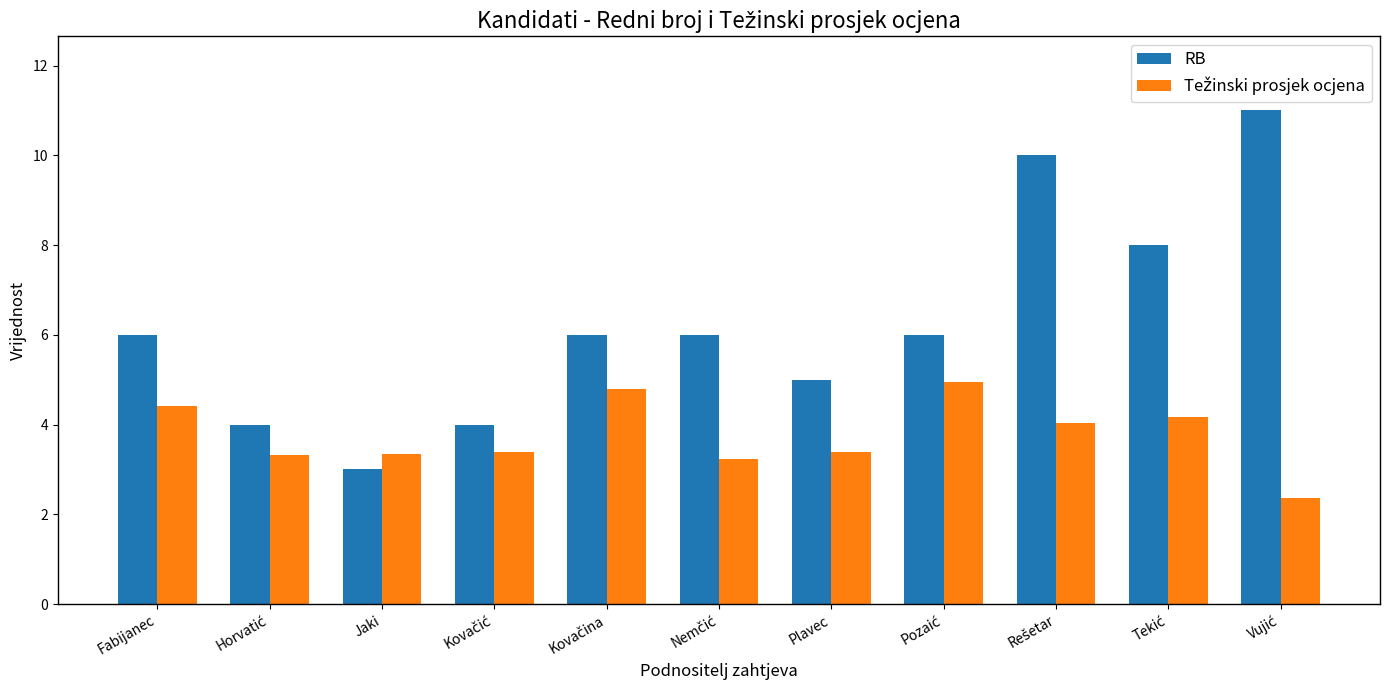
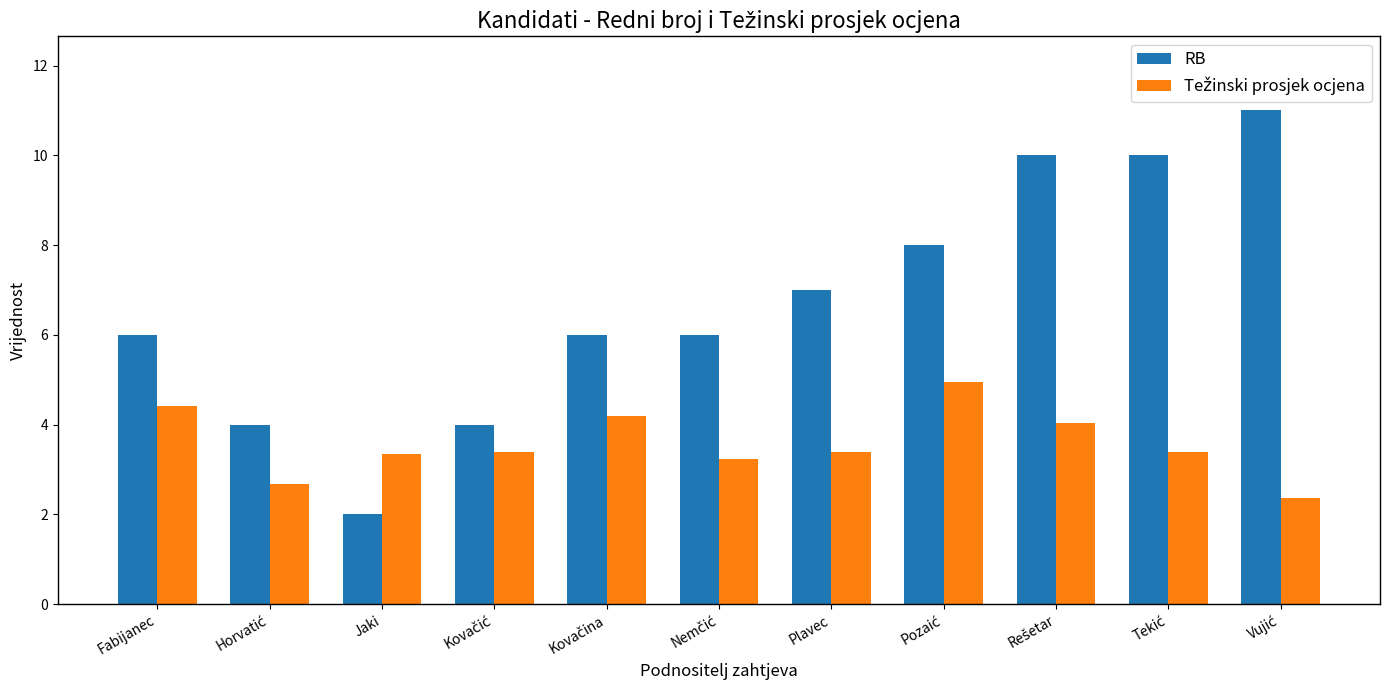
  {
    "RB": {
      "Fabijanec": 6,
      "Horvatić": 4,
-     "Jaki": 3,
+     "Jaki": 2,
      "Kovačić": 4,
      "Kovačina": 6,
      "Nemčić": 6,
-     "Plavec": 5,
-     "Pozaić": 6,
+     "Plavec": 7,
+     "Pozaić": 8,
      "Rešetar": 10,
-     "Tekić": 8,
+     "Tekić": 10,
      "Vujić": 11
    },
    "Težinski prosjek ocjena": {
      "Fabijanec": 4.4,
-     "Horvatić": 3.3,
+     "Horvatić": 2.7,
      "Jaki": 3.3,
      "Kovačić": 3.4,
-     "Kovačina": 4.8,
+     "Kovačina": 4.2,
      "Nemčić": 3.2,
      "Plavec": 3.4,
      "Pozaić": 4.9,
      "Rešetar": 4.0,
-     "Tekić": 4.2,
+     "Tekić": 3.4,
      "Vujić": 2.4
    }
  }
